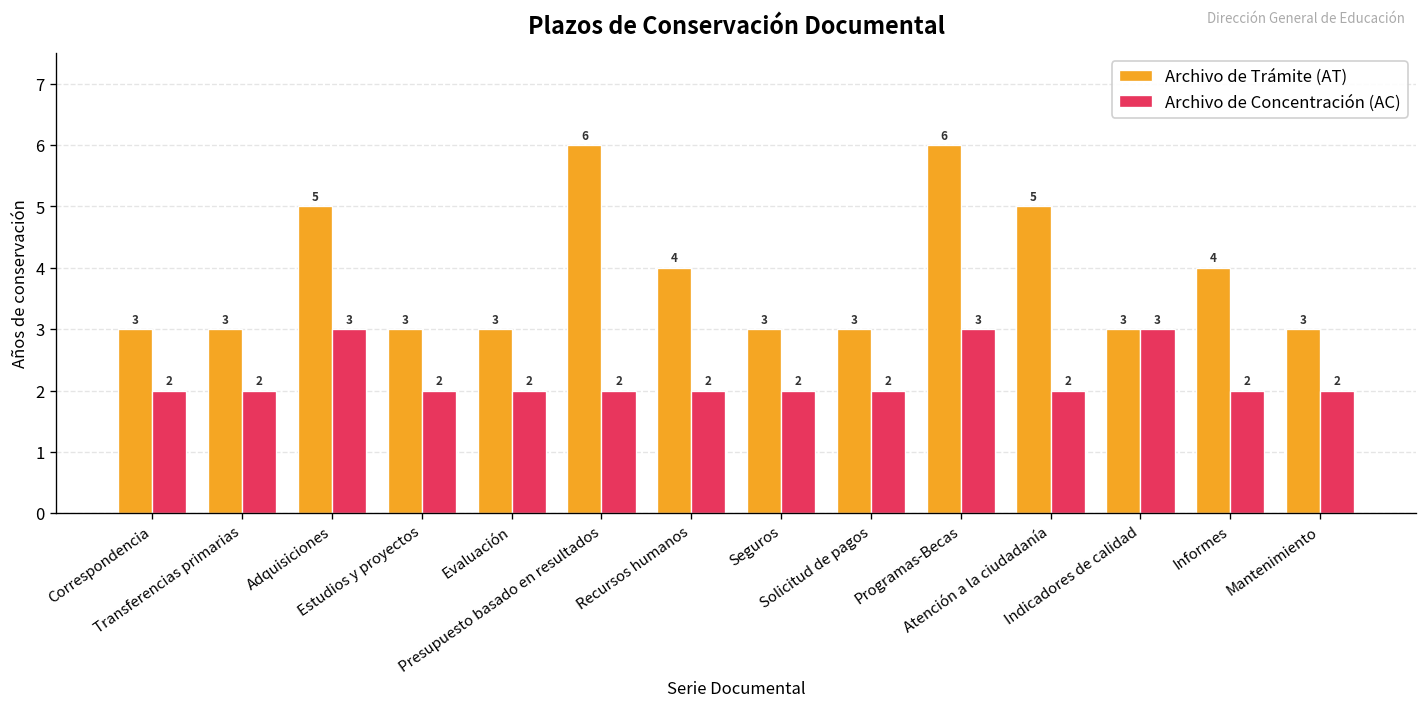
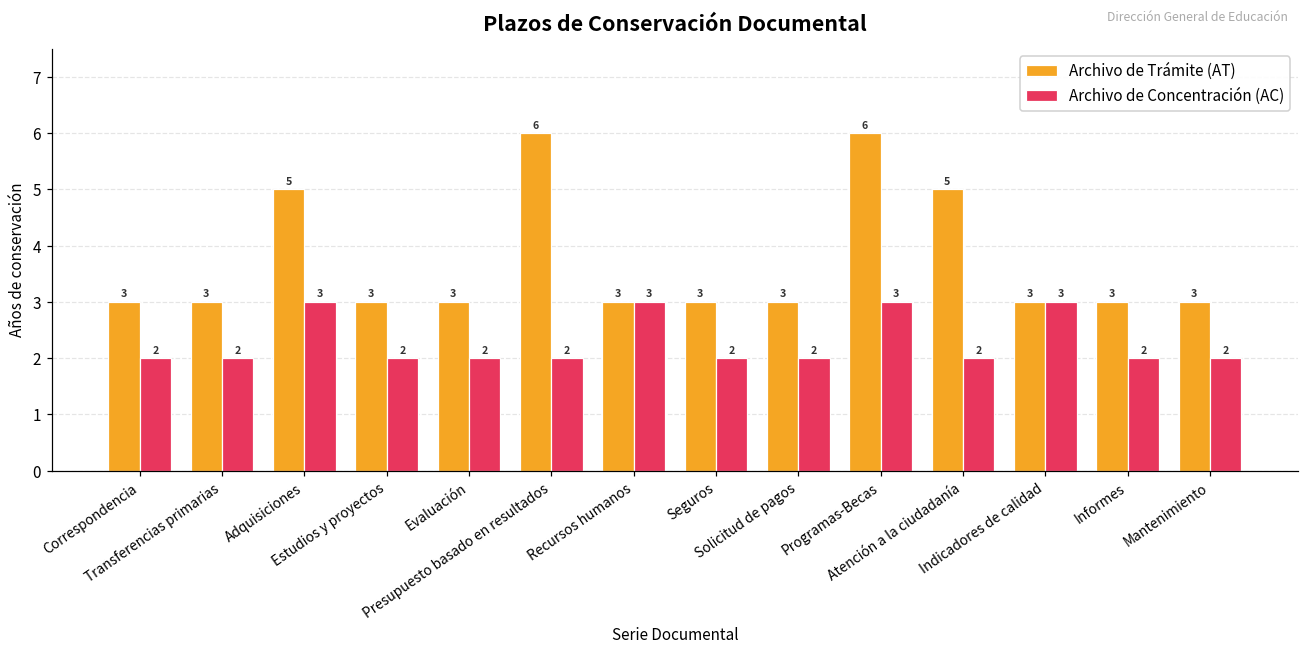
  {
    "Archivo de Trámite (AT)": {
      "Correspondencia": 3,
      "Transferencias primarias": 3,
      "Adquisiciones": 5,
      "Estudios y proyectos": 3,
      "Evaluación": 3,
      "Presupuesto basado en resultados": 6,
-     "Recursos humanos": 4,
+     "Recursos humanos": 3,
      "Seguros": 3,
      "Solicitud de pagos": 3,
      "Programas-Becas": 6,
      "Atención a la ciudadanía": 5,
      "Indicadores de calidad": 3,
-     "Informes": 4,
+     "Informes": 3,
      "Mantenimiento": 3
    },
    "Archivo de Concentración (AC)": {
      "Correspondencia": 2,
      "Transferencias primarias": 2,
      "Adquisiciones": 3,
      "Estudios y proyectos": 2,
      "Evaluación": 2,
      "Presupuesto basado en resultados": 2,
-     "Recursos humanos": 2,
+     "Recursos humanos": 3,
      "Seguros": 2,
      "Solicitud de pagos": 2,
      "Programas-Becas": 3,
      "Atención a la ciudadanía": 2,
      "Indicadores de calidad": 3,
      "Informes": 2,
      "Mantenimiento": 2
    }
  }
